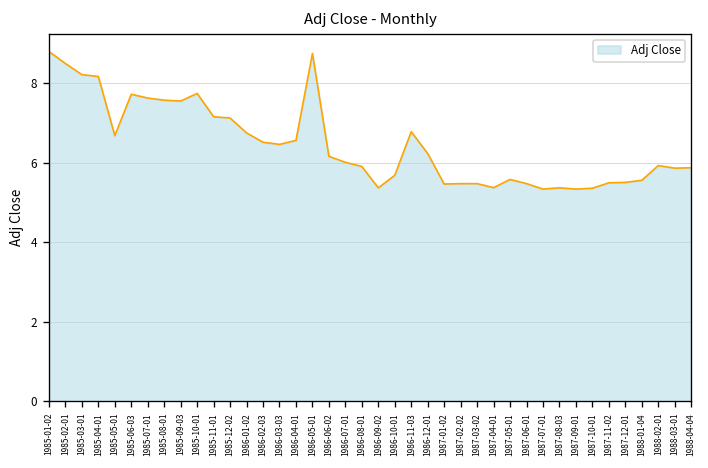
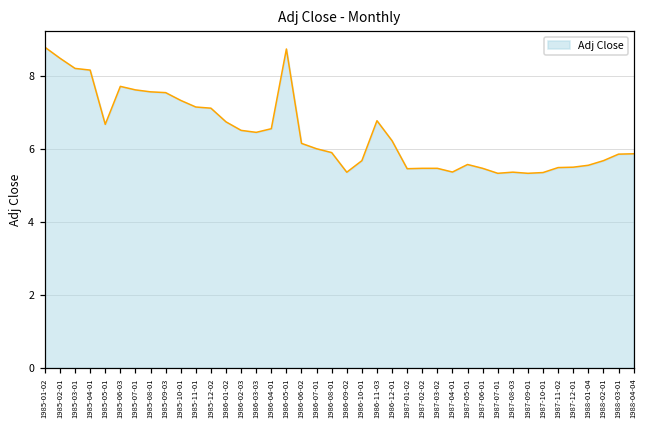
  {
    "1985-01-02": 8.8,
    "1985-02-01": 8.5,
    "1985-03-01": 8.2,
    "1985-04-01": 8.2,
    "1985-05-01": 6.7,
    "1985-06-03": 7.7,
    "1985-07-01": 7.6,
    "1985-08-01": 7.6,
    "1985-09-03": 7.5,
-   "1985-10-01": 7.7,
+   "1985-10-01": 7.3,
    "1985-11-01": 7.2,
    "1985-12-02": 7.1,
    "1986-01-02": 6.7,
    "1986-02-03": 6.5,
    "1986-03-03": 6.5,
    "1986-04-01": 6.6,
    "1986-05-01": 8.7,
    "1986-06-02": 6.2,
    "1986-07-01": 6.0,
    "1986-08-01": 5.9,
    "1986-09-02": 5.4,
    "1986-10-01": 5.7,
    "1986-11-03": 6.8,
    "1986-12-01": 6.2,
    "1987-01-02": 5.5,
    "1987-02-02": 5.5,
    "1987-03-02": 5.5,
    "1987-04-01": 5.4,
    "1987-05-01": 5.6,
    "1987-06-01": 5.5,
    "1987-07-01": 5.3,
    "1987-08-03": 5.4,
    "1987-09-01": 5.3,
    "1987-10-01": 5.4,
    "1987-11-02": 5.5,
    "1987-12-01": 5.5,
    "1988-01-04": 5.6,
-   "1988-02-01": 5.9,
+   "1988-02-01": 5.7,
    "1988-03-01": 5.9,
    "1988-04-04": 5.9
  }
